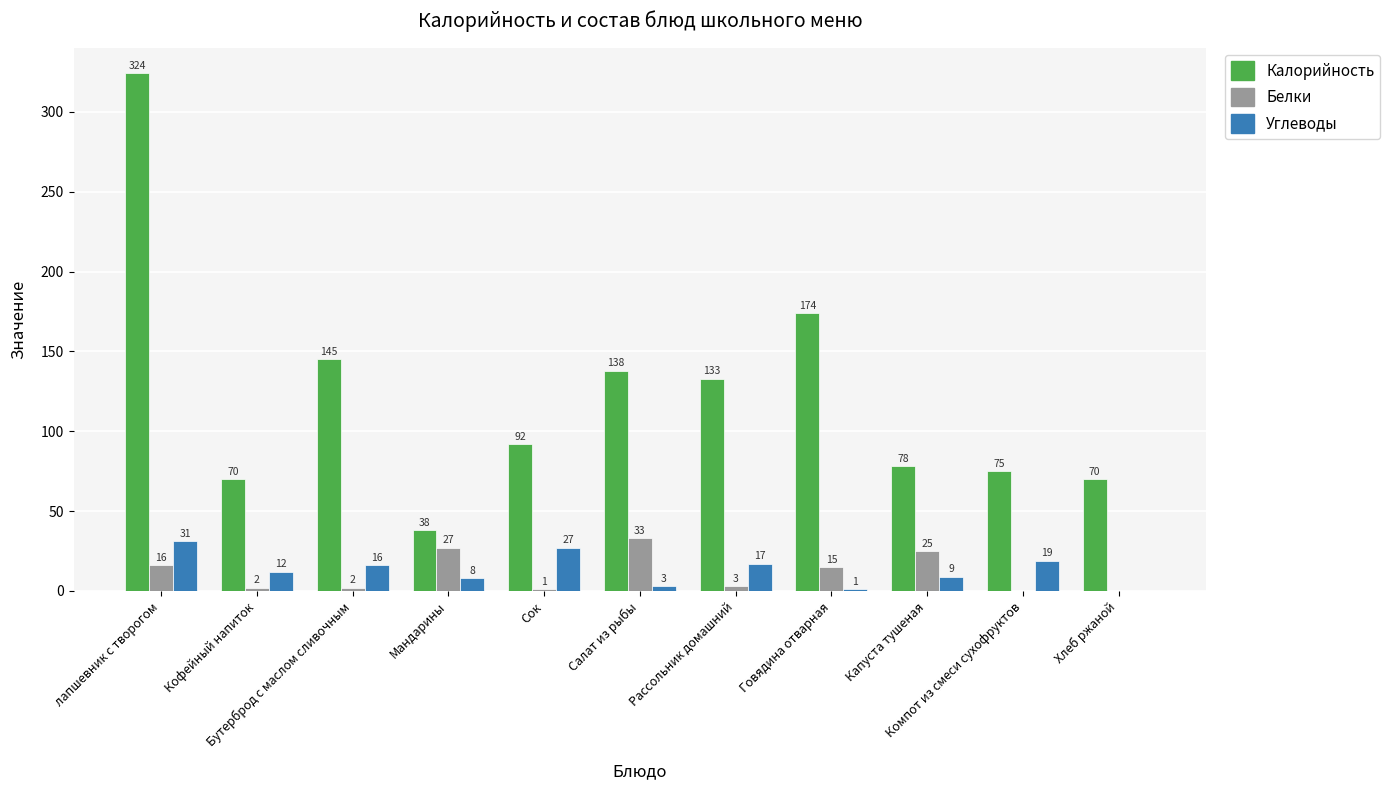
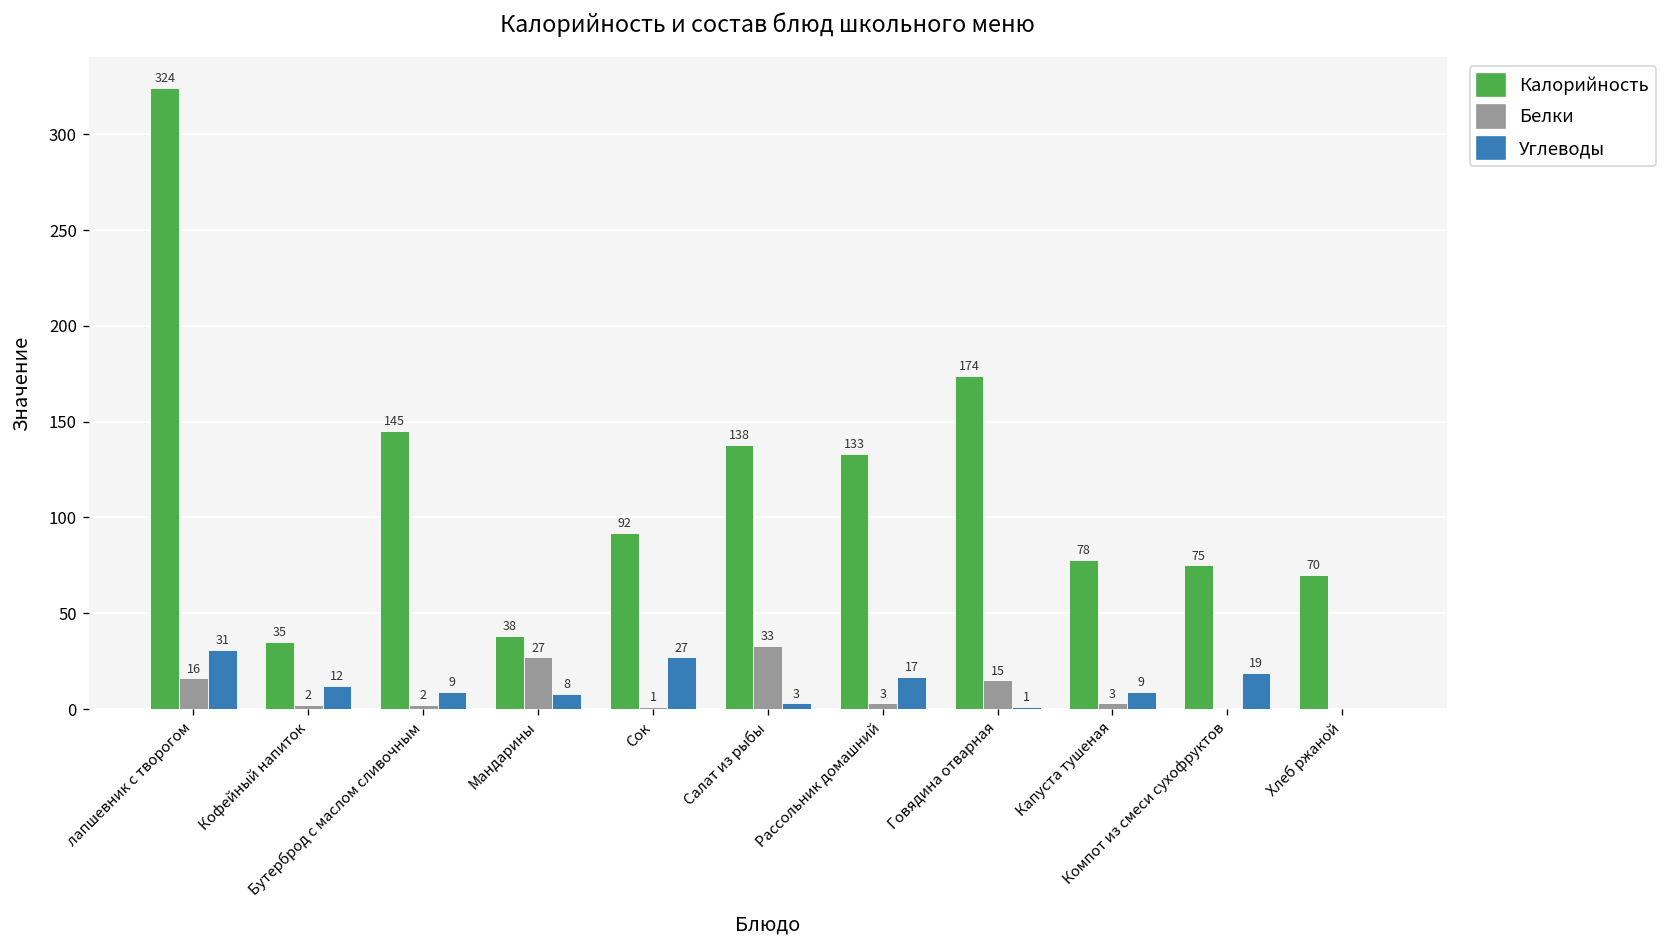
  {
    "Калорийность": {
      "лапшевник с творогом": 324,
-     "Кофейный напиток": 70,
+     "Кофейный напиток": 35,
      "Бутерброд с маслом сливочным": 145,
      "Мандарины": 38,
      "Сок": 92,
      "Салат из рыбы": 138,
      "Рассольник домашний": 133,
      "Говядина отварная": 174,
      "Капуста тушеная": 78,
      "Компот из смеси сухофруктов": 75,
      "Хлеб ржаной": 70
    },
    "Белки": {
      "лапшевник с творогом": 16,
      "Кофейный напиток": 2,
      "Бутерброд с маслом сливочным": 2,
      "Мандарины": 27,
      "Сок": 1,
      "Салат из рыбы": 33,
      "Рассольник домашний": 3,
      "Говядина отварная": 15,
-     "Капуста тушеная": 25
+     "Капуста тушеная": 3
    },
    "Углеводы": {
      "лапшевник с творогом": 31,
      "Кофейный напиток": 12,
-     "Бутерброд с маслом сливочным": 16,
+     "Бутерброд с маслом сливочным": 9,
      "Мандарины": 8,
      "Сок": 27,
      "Салат из рыбы": 3,
      "Рассольник домашний": 17,
      "Говядина отварная": 1,
      "Капуста тушеная": 9,
      "Компот из смеси сухофруктов": 19
    }
  }
